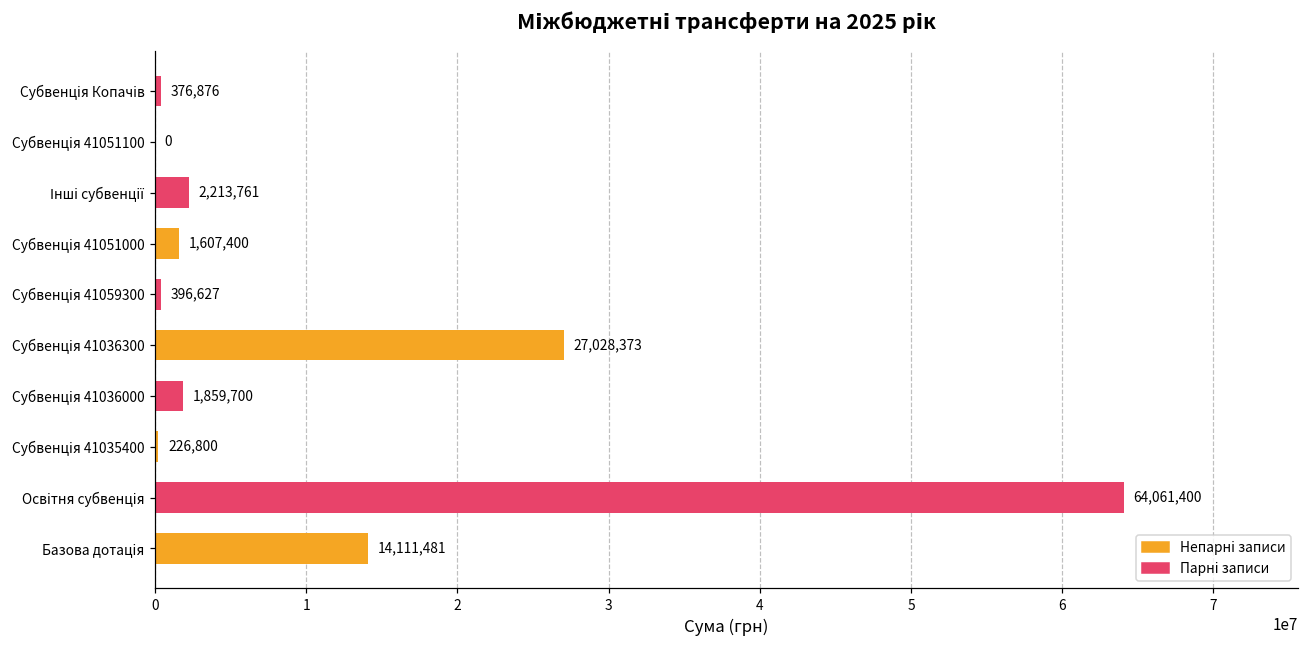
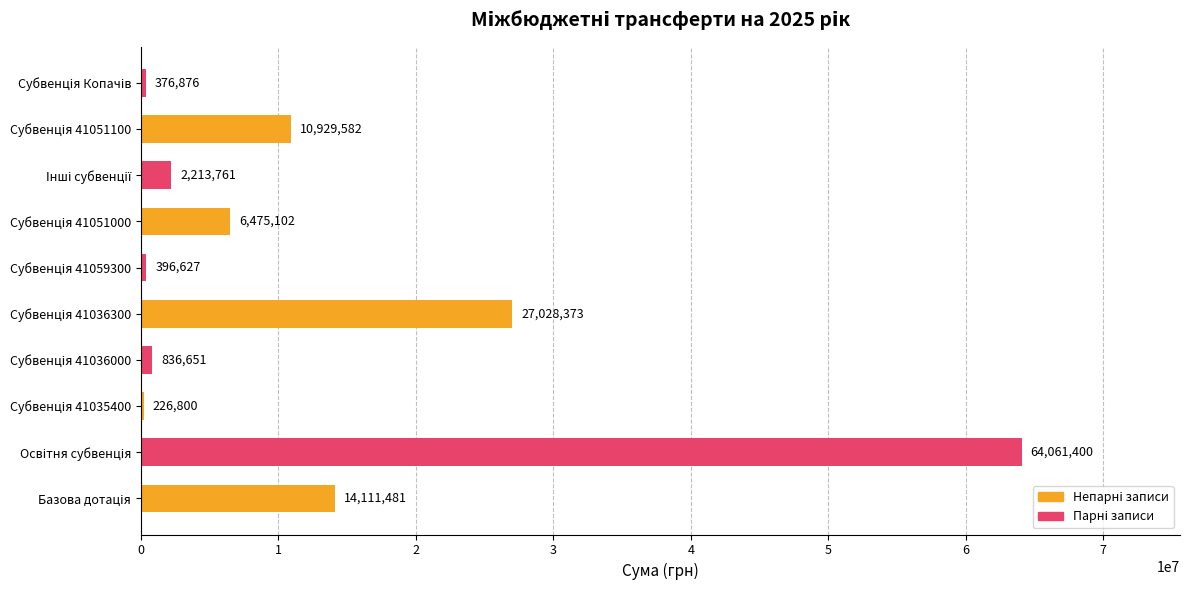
  {
    "Субвенція Копачів": "376,876",
-   "Субвенція 41051100": "0",
+   "Субвенція 41051100": "10,929,582",
    "Інші субвенції": "2,213,761",
-   "Субвенція 41051000": "1,607,400",
+   "Субвенція 41051000": "6,475,102",
    "Субвенція 41059300": "396,627",
    "Субвенція 41036300": "27,028,373",
-   "Субвенція 41036000": "1,859,700",
+   "Субвенція 41036000": "836,651",
    "Субвенція 41035400": "226,800",
    "Освітня субвенція": "64,061,400",
    "Базова дотація": "14,111,481"
  }
